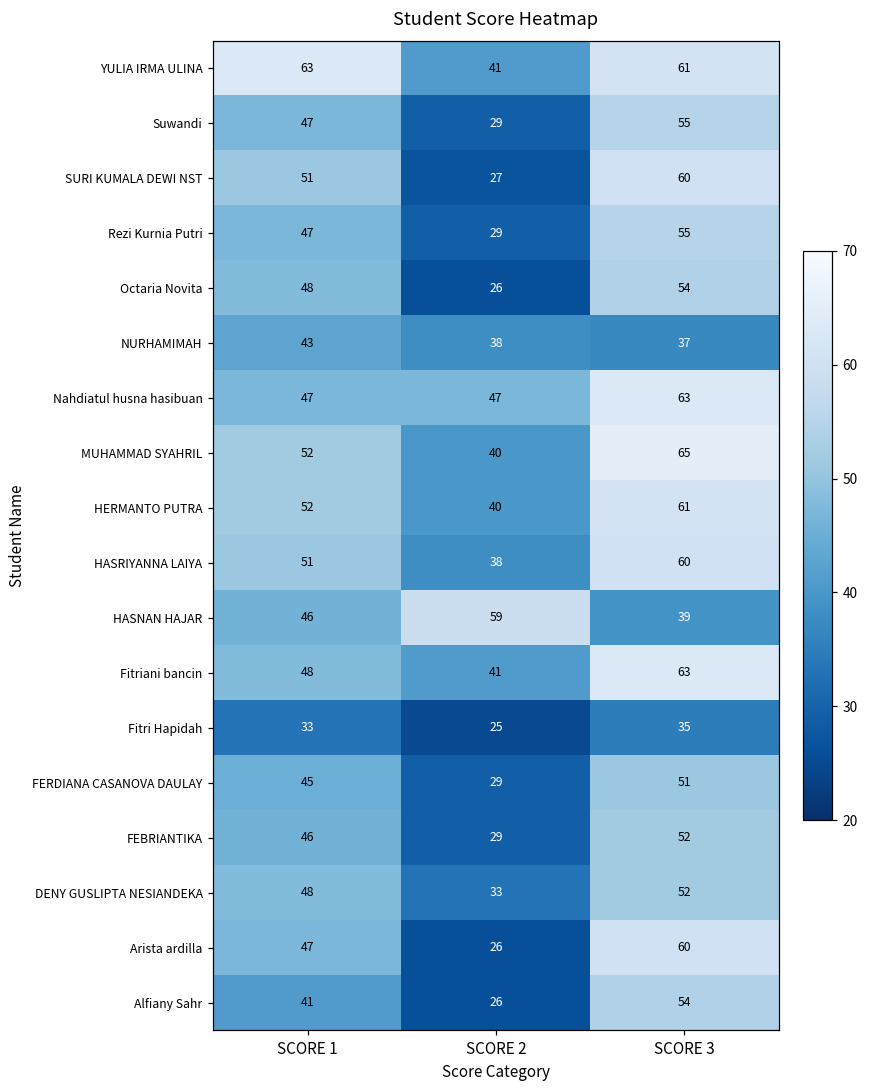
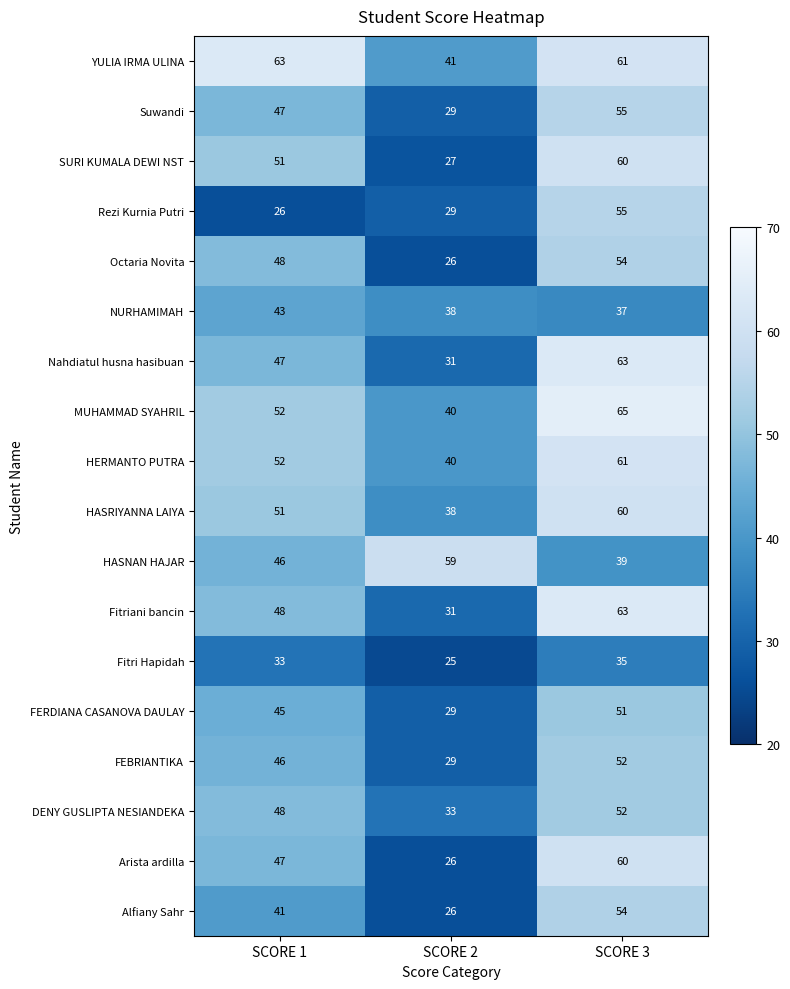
  {
    "YULIA IRMA ULINA": {
      "SCORE 1": 63,
      "SCORE 2": 41,
      "SCORE 3": 61
    },
    "Suwandi": {
      "SCORE 1": 47,
      "SCORE 2": 29,
      "SCORE 3": 55
    },
    "SURI KUMALA DEWI NST": {
      "SCORE 1": 51,
      "SCORE 2": 27,
      "SCORE 3": 60
    },
    "Rezi Kurnia Putri": {
-     "SCORE 1": 47,
+     "SCORE 1": 26,
      "SCORE 2": 29,
      "SCORE 3": 55
    },
    "Octaria Novita": {
      "SCORE 1": 48,
      "SCORE 2": 26,
      "SCORE 3": 54
    },
    "NURHAMIMAH": {
      "SCORE 1": 43,
      "SCORE 2": 38,
      "SCORE 3": 37
    },
    "Nahdiatul husna hasibuan": {
      "SCORE 1": 47,
-     "SCORE 2": 47,
+     "SCORE 2": 31,
      "SCORE 3": 63
    },
    "MUHAMMAD SYAHRIL": {
      "SCORE 1": 52,
      "SCORE 2": 40,
      "SCORE 3": 65
    },
    "HERMANTO PUTRA": {
      "SCORE 1": 52,
      "SCORE 2": 40,
      "SCORE 3": 61
    },
    "HASRIYANNA LAIYA": {
      "SCORE 1": 51,
      "SCORE 2": 38,
      "SCORE 3": 60
    },
    "HASNAN HAJAR": {
      "SCORE 1": 46,
      "SCORE 2": 59,
      "SCORE 3": 39
    },
    "Fitriani bancin": {
      "SCORE 1": 48,
-     "SCORE 2": 41,
+     "SCORE 2": 31,
      "SCORE 3": 63
    },
    "Fitri Hapidah": {
      "SCORE 1": 33,
      "SCORE 2": 25,
      "SCORE 3": 35
    },
    "FERDIANA CASANOVA DAULAY": {
      "SCORE 1": 45,
      "SCORE 2": 29,
      "SCORE 3": 51
    },
    "FEBRIANTIKA": {
      "SCORE 1": 46,
      "SCORE 2": 29,
      "SCORE 3": 52
    },
    "DENY GUSLIPTA NESIANDEKA": {
      "SCORE 1": 48,
      "SCORE 2": 33,
      "SCORE 3": 52
    },
    "Arista ardilla": {
      "SCORE 1": 47,
      "SCORE 2": 26,
      "SCORE 3": 60
    },
    "Alfiany Sahr": {
      "SCORE 1": 41,
      "SCORE 2": 26,
      "SCORE 3": 54
    }
  }
